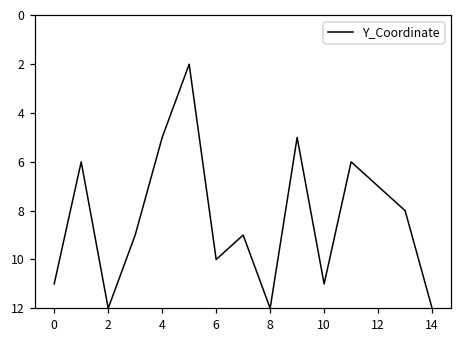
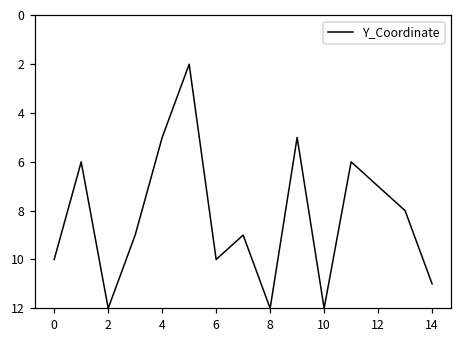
  {
-   "0": 11,
+   "0": 10,
    "2": 12,
    "4": 5,
    "6": 10,
    "8": 12,
-   "10": 11,
+   "10": 12,
    "12": 7,
-   "14": 12
+   "14": 11
  }
